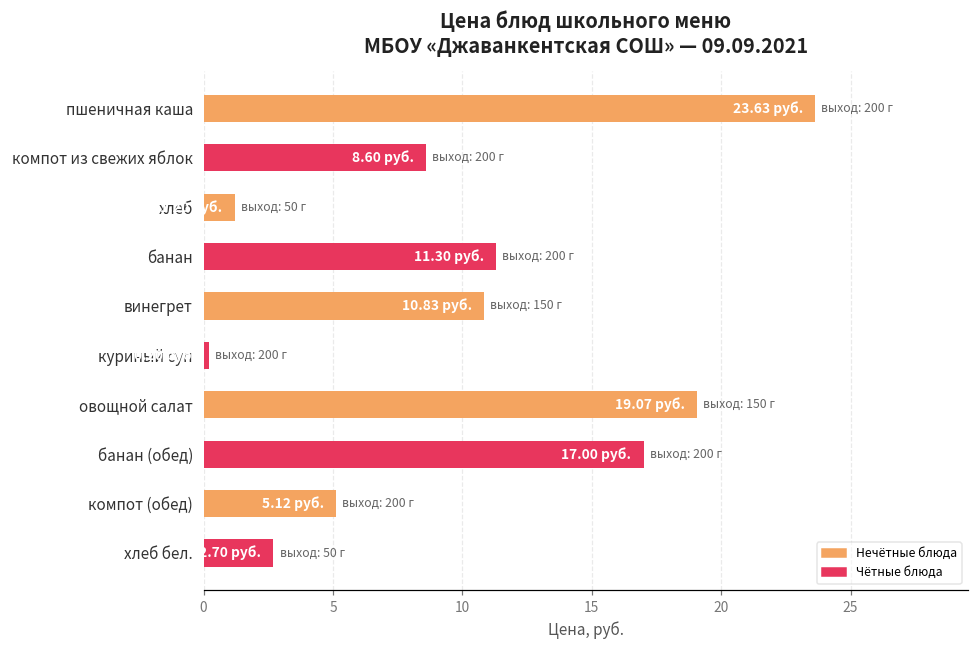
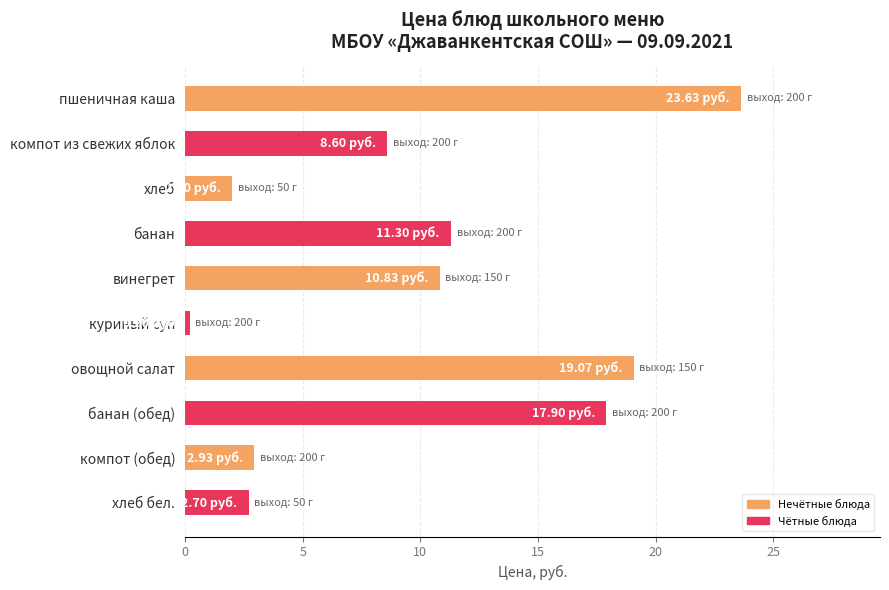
  {
    "пшеничная каша": 23.63,
    "компот из свежих яблок": 8.60,
-   "хлеб": 1.2,
+   "хлеб": 2.0,
    "банан": 11.30,
    "винегрет": 10.83,
    "овощной салат": 19.07,
-   "банан (обед)": 17.00,
-   "компот (обед)": 5.12,
+   "банан (обед)": 17.90,
+   "компот (обед)": 2.93,
    "хлеб бел.": 2.70
  }
